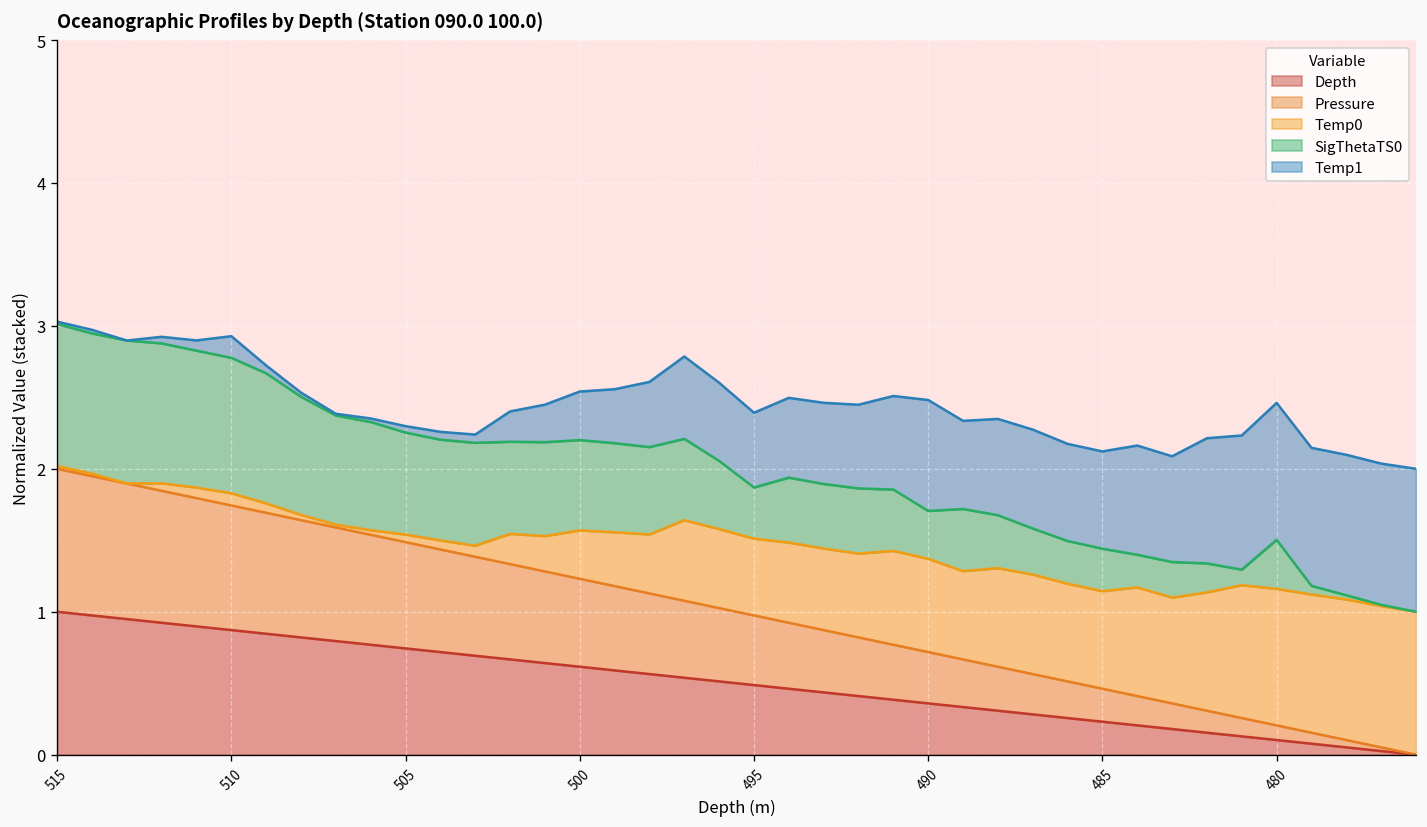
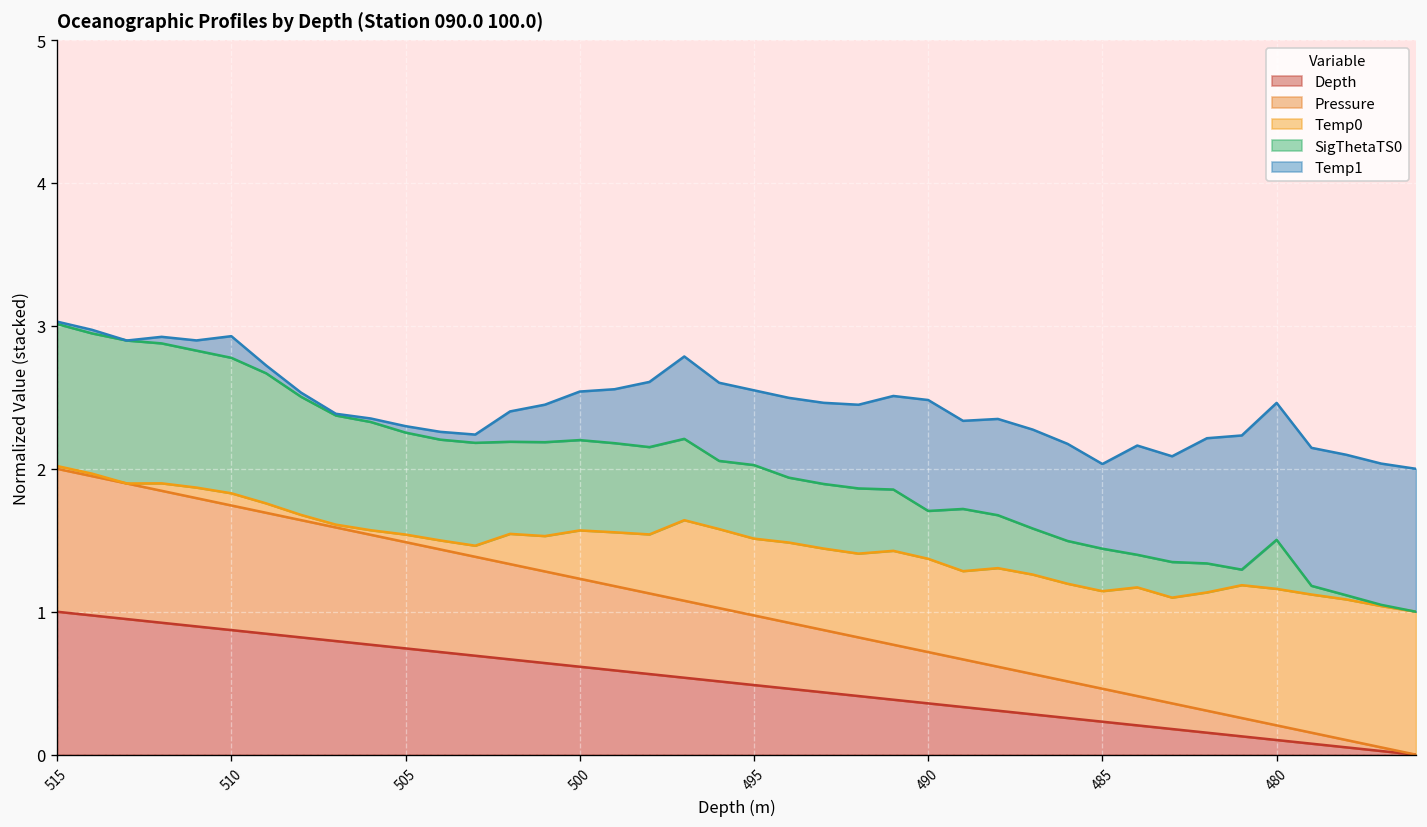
  {
    "SigThetaTS0": {
      "510": 0.95,
      "505": 0.71,
      "500": 0.63,
-     "495": 0.36,
+     "495": 0.51,
      "490": 0.33,
      "485": 0.30,
      "480": 0.34
    },
    "Temp1": {
      "510": 0.15,
      "505": 0.05,
      "500": 0.34,
      "495": 0.52,
      "490": 0.78,
-     "485": 0.68,
+     "485": 0.59,
      "480": 0.96
    }
  }
